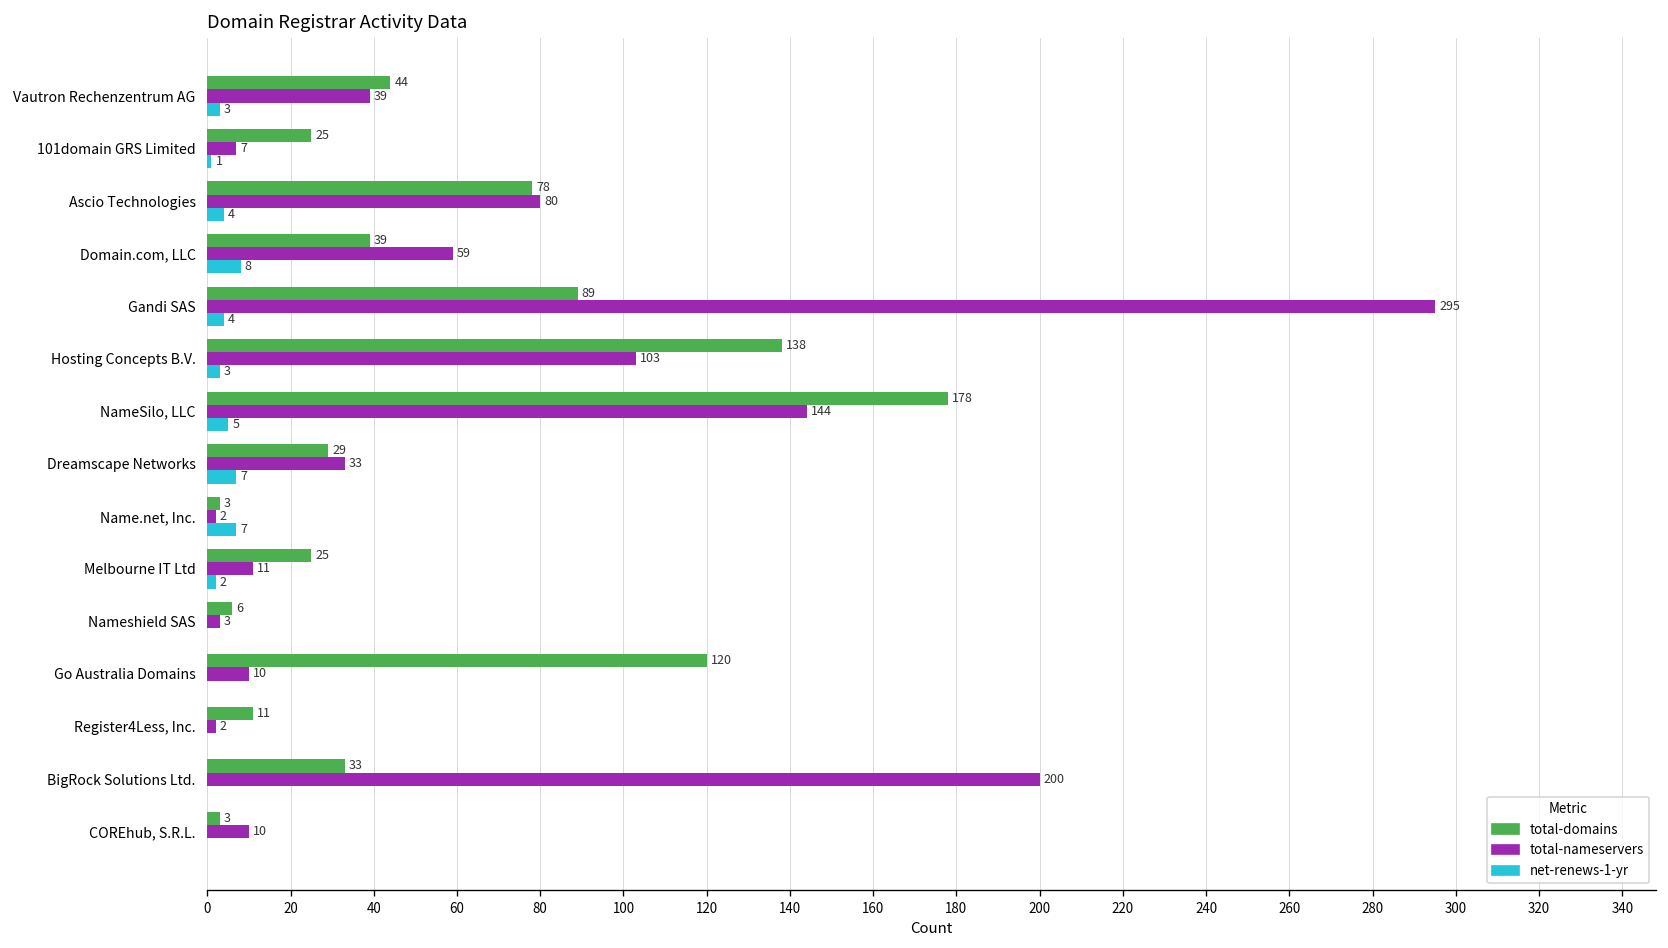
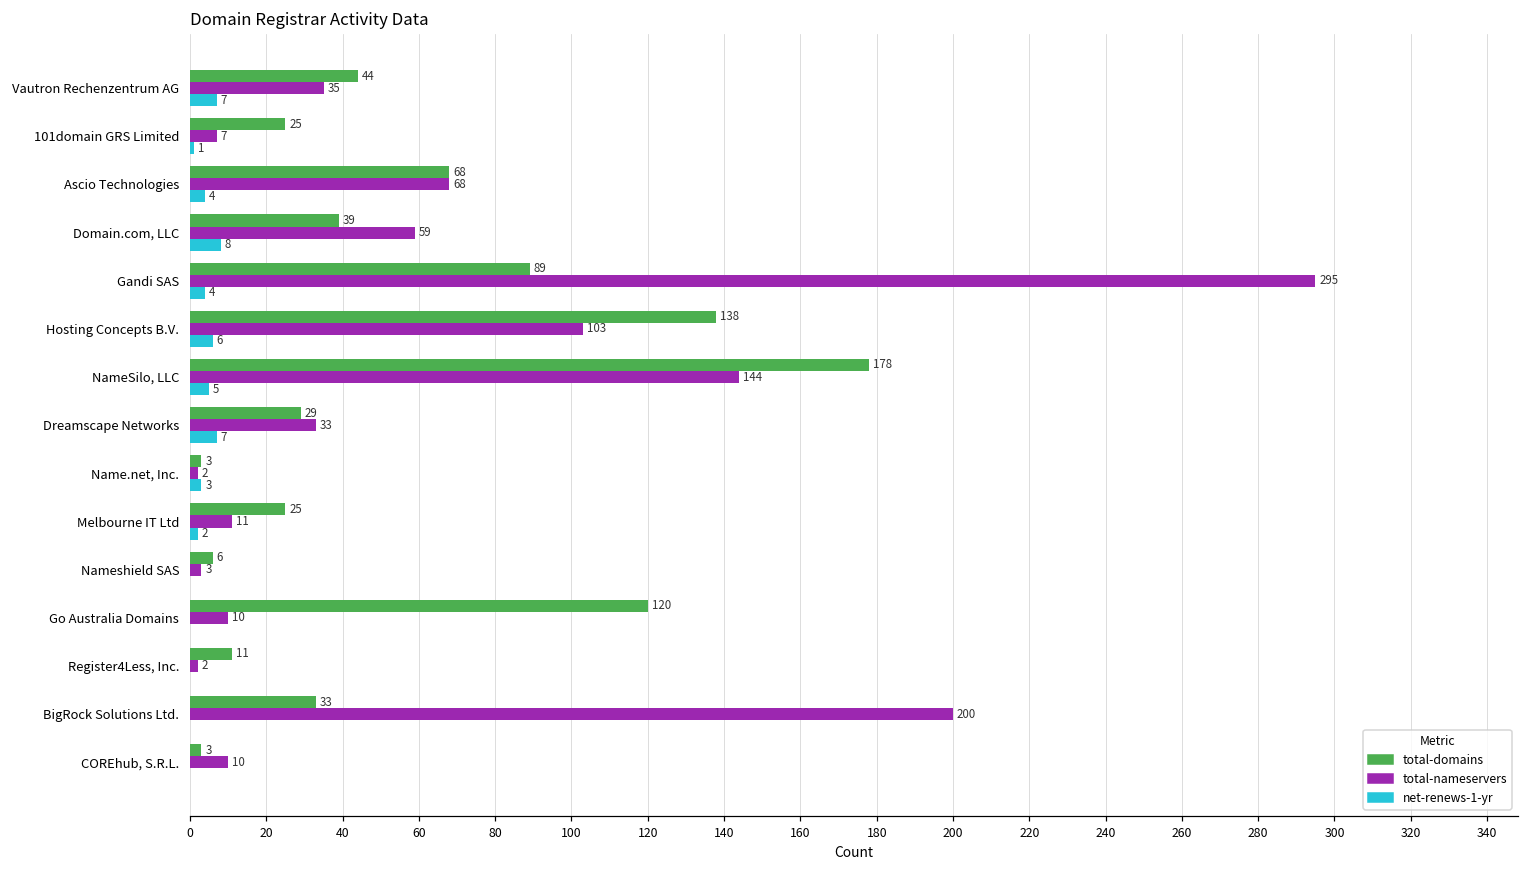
  {
    "total-domains": {
      "Vautron Rechenzentrum AG": 44,
      "101domain GRS Limited": 25,
-     "Ascio Technologies": 78,
+     "Ascio Technologies": 68,
      "Domain.com, LLC": 39,
      "Gandi SAS": 89,
      "Hosting Concepts B.V.": 138,
      "NameSilo, LLC": 178,
      "Dreamscape Networks": 29,
      "Name.net, Inc.": 3,
      "Melbourne IT Ltd": 25,
      "Nameshield SAS": 6,
      "Go Australia Domains": 120,
      "Register4Less, Inc.": 11,
      "BigRock Solutions Ltd.": 33,
      "COREhub, S.R.L.": 3
    },
    "total-nameservers": {
-     "Vautron Rechenzentrum AG": 39,
+     "Vautron Rechenzentrum AG": 35,
      "101domain GRS Limited": 7,
-     "Ascio Technologies": 80,
+     "Ascio Technologies": 68,
      "Domain.com, LLC": 59,
      "Gandi SAS": 295,
      "Hosting Concepts B.V.": 103,
      "NameSilo, LLC": 144,
      "Dreamscape Networks": 33,
      "Name.net, Inc.": 2,
      "Melbourne IT Ltd": 11,
      "Nameshield SAS": 3,
      "Go Australia Domains": 10,
      "Register4Less, Inc.": 2,
      "BigRock Solutions Ltd.": 200,
      "COREhub, S.R.L.": 10
    },
    "net-renews-1-yr": {
-     "Vautron Rechenzentrum AG": 3,
+     "Vautron Rechenzentrum AG": 7,
      "101domain GRS Limited": 1,
      "Ascio Technologies": 4,
      "Domain.com, LLC": 8,
      "Gandi SAS": 4,
-     "Hosting Concepts B.V.": 3,
+     "Hosting Concepts B.V.": 6,
      "NameSilo, LLC": 5,
      "Dreamscape Networks": 7,
-     "Name.net, Inc.": 7,
+     "Name.net, Inc.": 3,
      "Melbourne IT Ltd": 2
    }
  }
